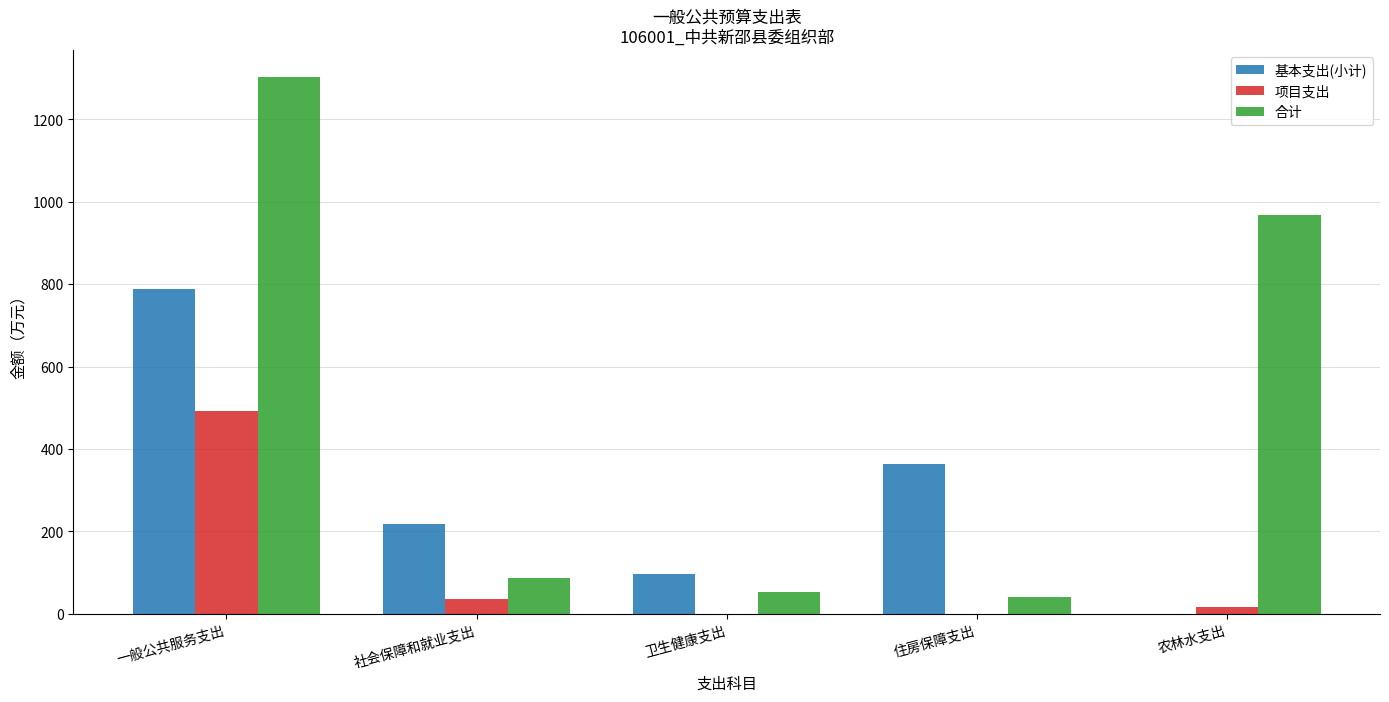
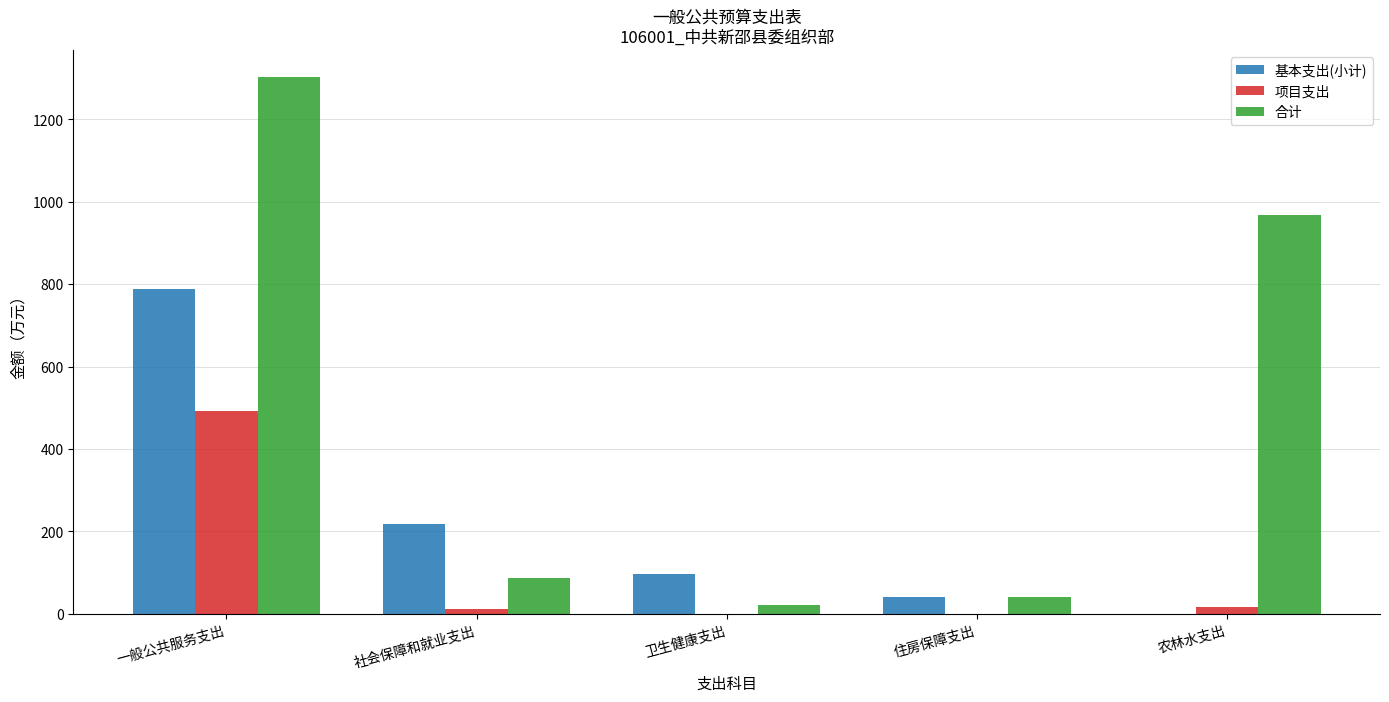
  {
    "基本支出(小计)": {
      "一般公共服务支出": 790,
      "社会保障和就业支出": 220,
      "卫生健康支出": 100,
-     "住房保障支出": 360,
+     "住房保障支出": 40,
      "农林水支出": 0
    },
    "项目支出": {
      "一般公共服务支出": 490,
-     "社会保障和就业支出": 30,
+     "社会保障和就业支出": 10,
      "卫生健康支出": 0,
      "住房保障支出": 0,
      "农林水支出": 20
    },
    "合计": {
      "一般公共服务支出": 1300,
      "社会保障和就业支出": 90,
-     "卫生健康支出": 50,
+     "卫生健康支出": 20,
      "住房保障支出": 40,
      "农林水支出": 970
    }
  }
